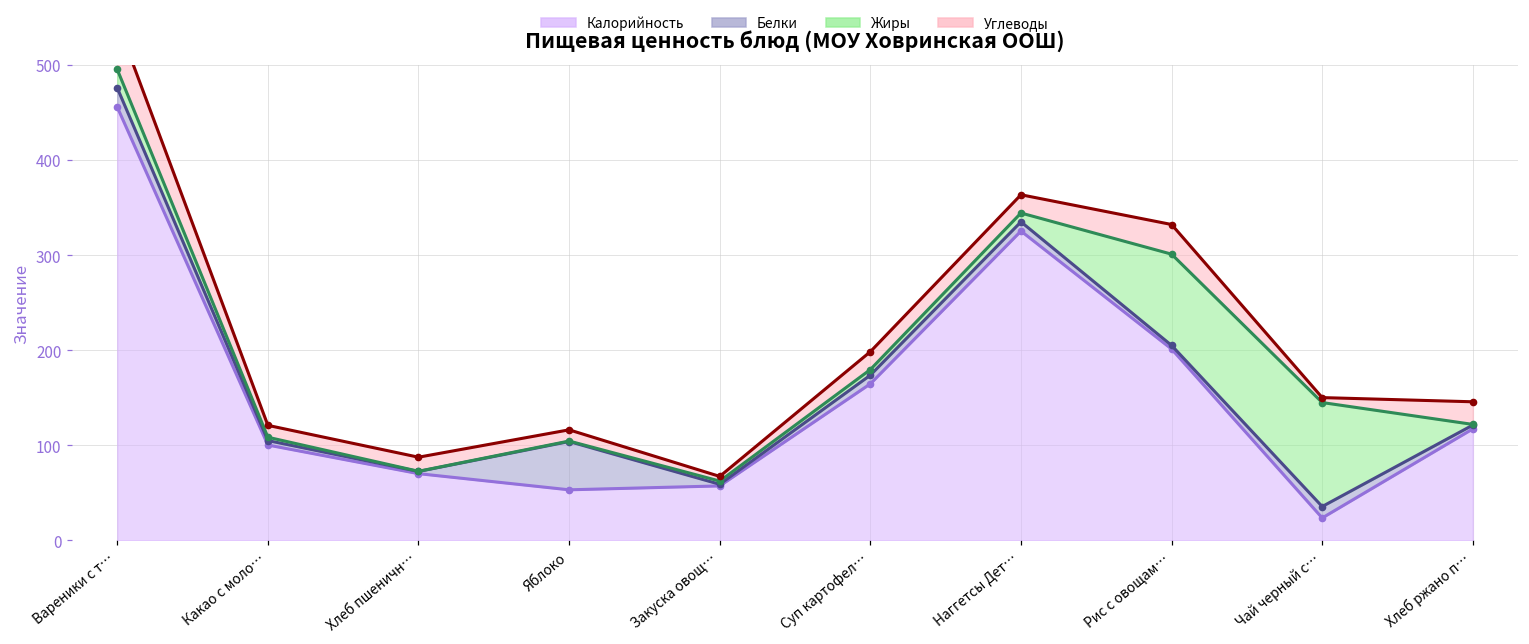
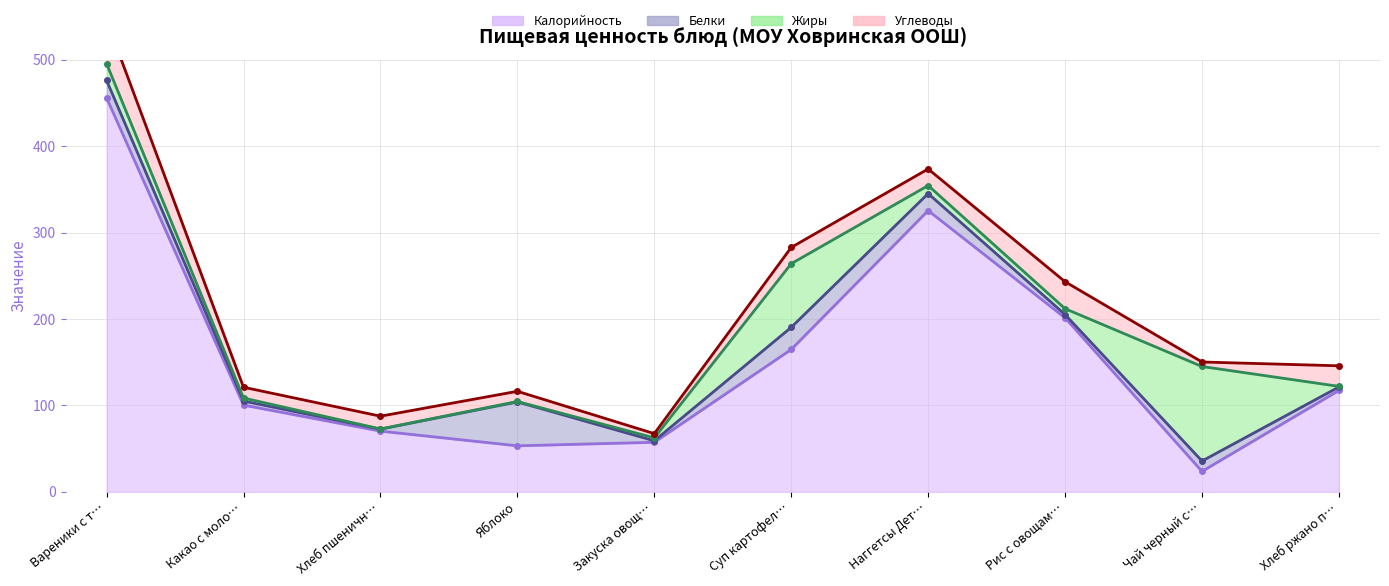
  {
    "Белки": {
      "Вареники с т…": 20,
      "Какао с моло…": 0,
-     "Суп картофел…": 10,
-     "Наггетсы Дет…": 10,
+     "Суп картофел…": 30,
+     "Наггетсы Дет…": 20,
      "Рис с овощам…": 0,
      "Чай черный с…": 10
    },
    "Жиры": {
      "Вареники с т…": 20,
      "Какао с моло…": 0,
      "Закуска овощ…": 0,
-     "Суп картофел…": 10,
+     "Суп картофел…": 70,
      "Наггетсы Дет…": 10,
-     "Рис с овощам…": 100,
+     "Рис с овощам…": 10,
      "Чай черный с…": 110
    }
  }
